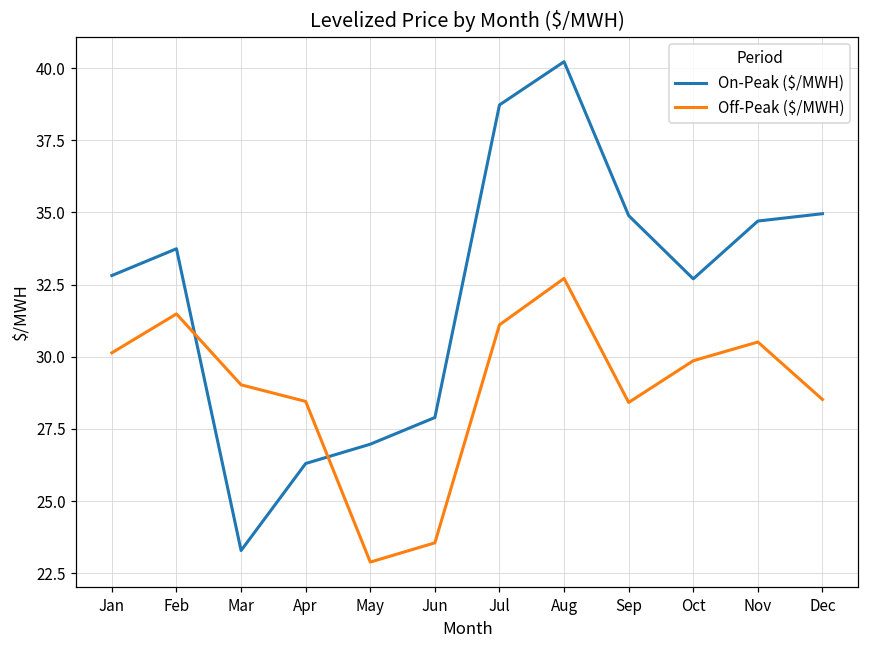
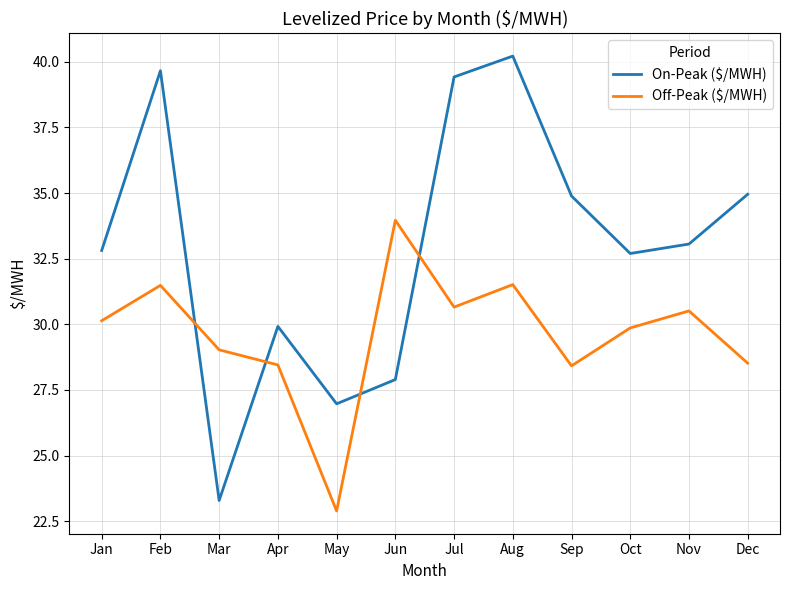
  {
    "On-Peak ($/MWH)": {
      "Jan": 32.8,
-     "Feb": 33.7,
+     "Feb": 39.7,
      "Mar": 23.3,
-     "Apr": 26.3,
+     "Apr": 29.9,
      "May": 27.0,
      "Jun": 27.9,
-     "Jul": 38.7,
+     "Jul": 39.4,
      "Aug": 40.2,
      "Sep": 34.9,
      "Oct": 32.7,
-     "Nov": 34.7,
+     "Nov": 33.1,
      "Dec": 35.0
    },
    "Off-Peak ($/MWH)": {
      "Jan": 30.1,
      "Feb": 31.5,
      "Mar": 29.0,
      "Apr": 28.5,
      "May": 22.9,
-     "Jun": 23.6,
-     "Jul": 31.1,
-     "Aug": 32.7,
+     "Jun": 34.0,
+     "Jul": 30.7,
+     "Aug": 31.5,
      "Sep": 28.4,
      "Oct": 29.9,
      "Nov": 30.5,
      "Dec": 28.5
    }
  }
